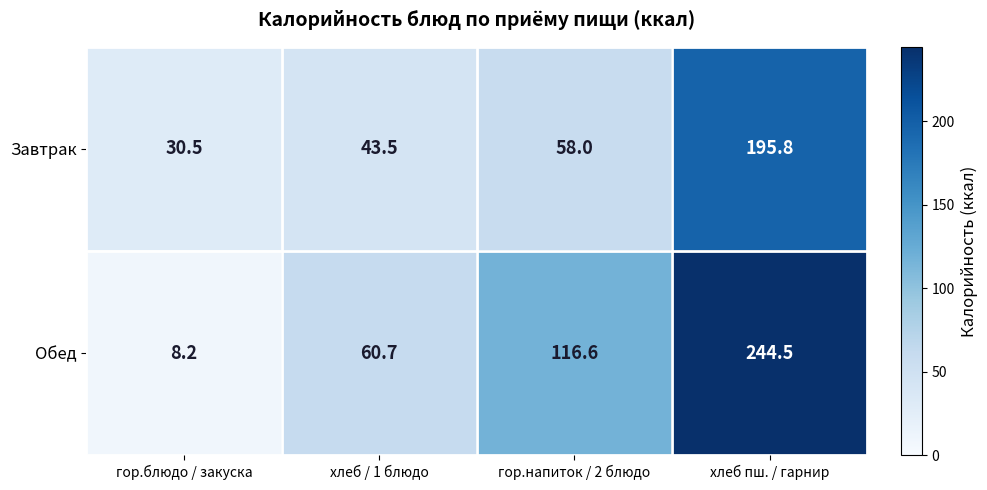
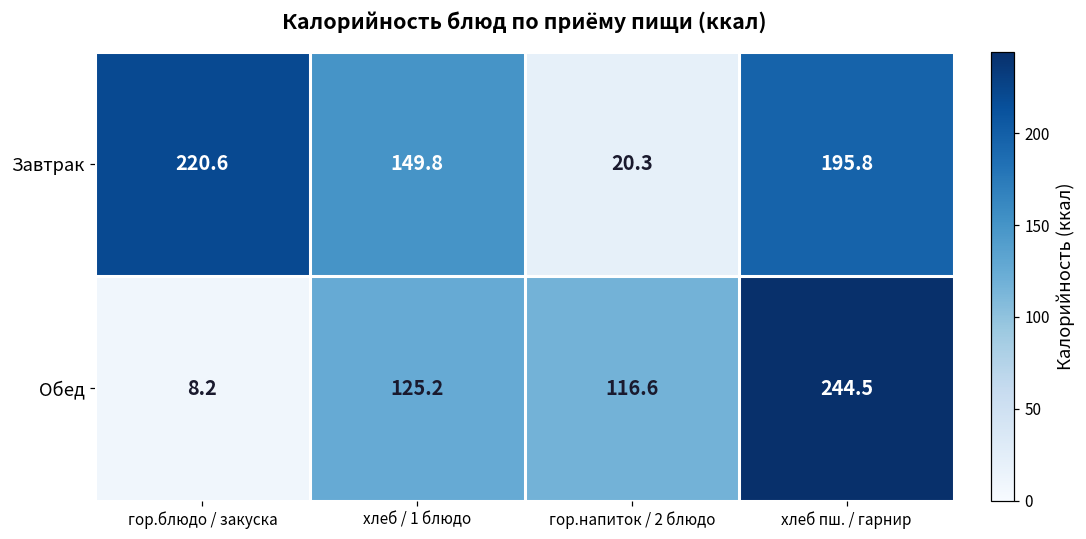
  {
    "Завтрак": {
-     "гор.блюдо / закуска": 30.5,
-     "хлеб / 1 блюдо": 43.5,
-     "гор.напиток / 2 блюдо": 58.0,
+     "гор.блюдо / закуска": 220.6,
+     "хлеб / 1 блюдо": 149.8,
+     "гор.напиток / 2 блюдо": 20.3,
      "хлеб пш. / гарнир": 195.8
    },
    "Обед": {
      "гор.блюдо / закуска": 8.2,
-     "хлеб / 1 блюдо": 60.7,
+     "хлеб / 1 блюдо": 125.2,
      "гор.напиток / 2 блюдо": 116.6,
      "хлеб пш. / гарнир": 244.5
    }
  }
